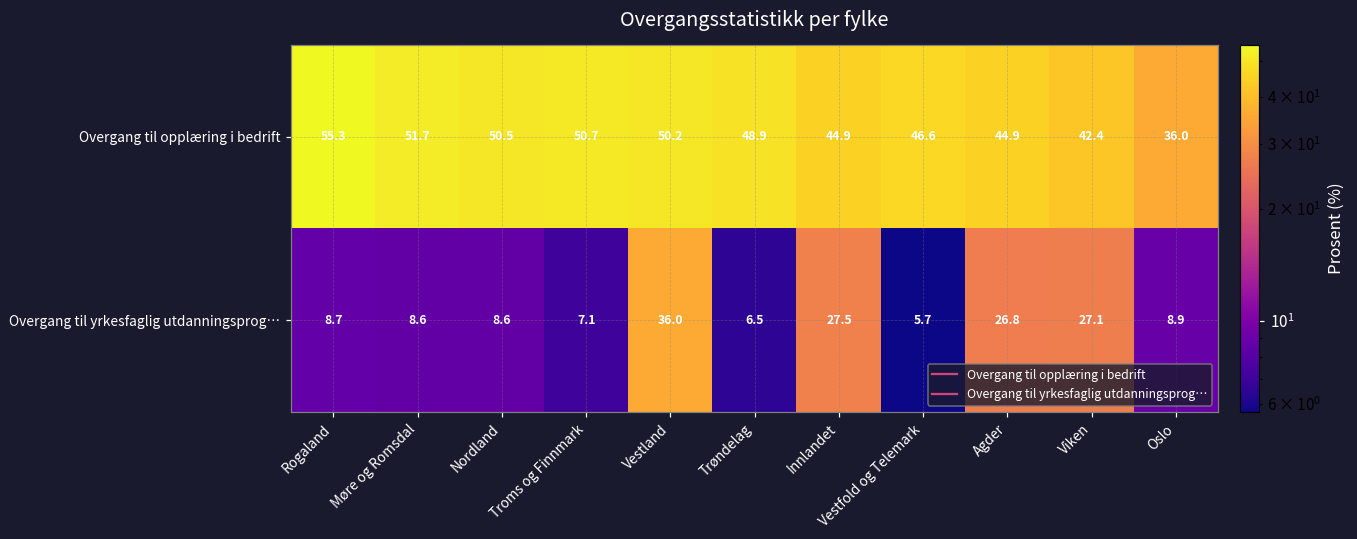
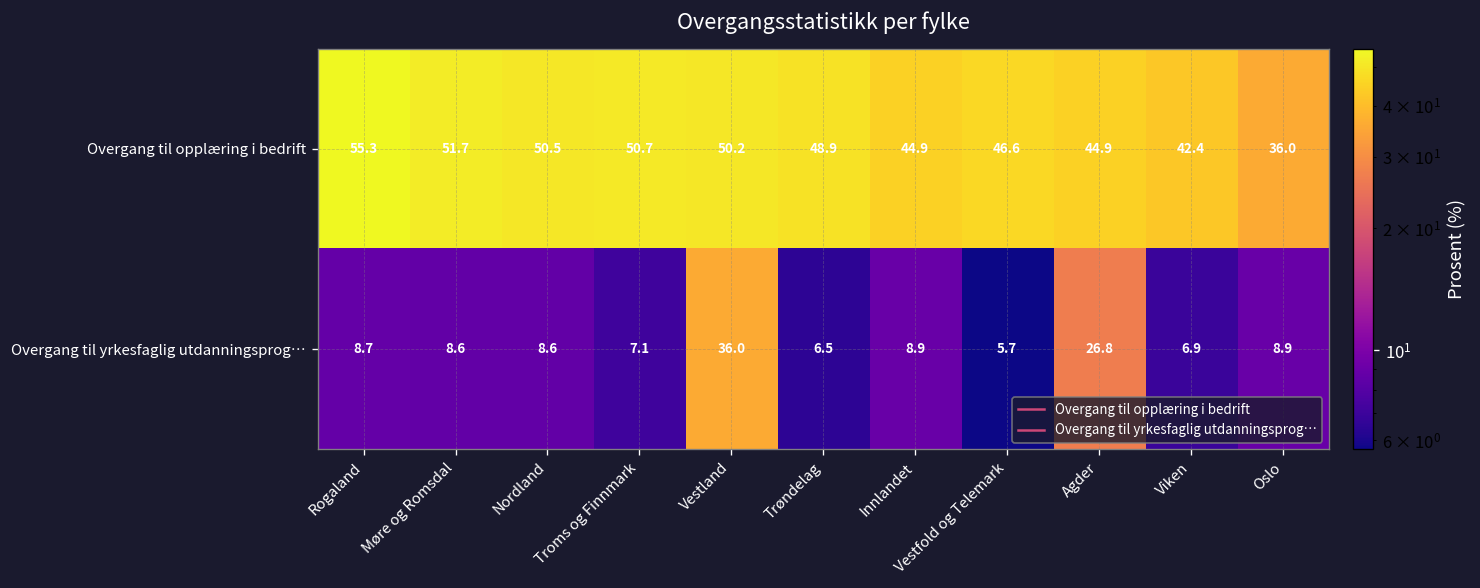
  {
    "Overgang til opplæring i bedrift": {
      "Rogaland": 55.3,
      "Møre og Romsdal": 51.7,
      "Nordland": 50.5,
      "Troms og Finnmark": 50.7,
      "Vestland": 50.2,
      "Trøndelag": 48.9,
      "Innlandet": 44.9,
      "Vestfold og Telemark": 46.6,
      "Agder": 44.9,
      "Viken": 42.4,
      "Oslo": 36.0
    },
    "Overgang til yrkesfaglig utdanningsprog…": {
      "Rogaland": 8.7,
      "Møre og Romsdal": 8.6,
      "Nordland": 8.6,
      "Troms og Finnmark": 7.1,
      "Vestland": 36.0,
      "Trøndelag": 6.5,
-     "Innlandet": 27.5,
+     "Innlandet": 8.9,
      "Vestfold og Telemark": 5.7,
      "Agder": 26.8,
-     "Viken": 27.1,
+     "Viken": 6.9,
      "Oslo": 8.9
    }
  }
